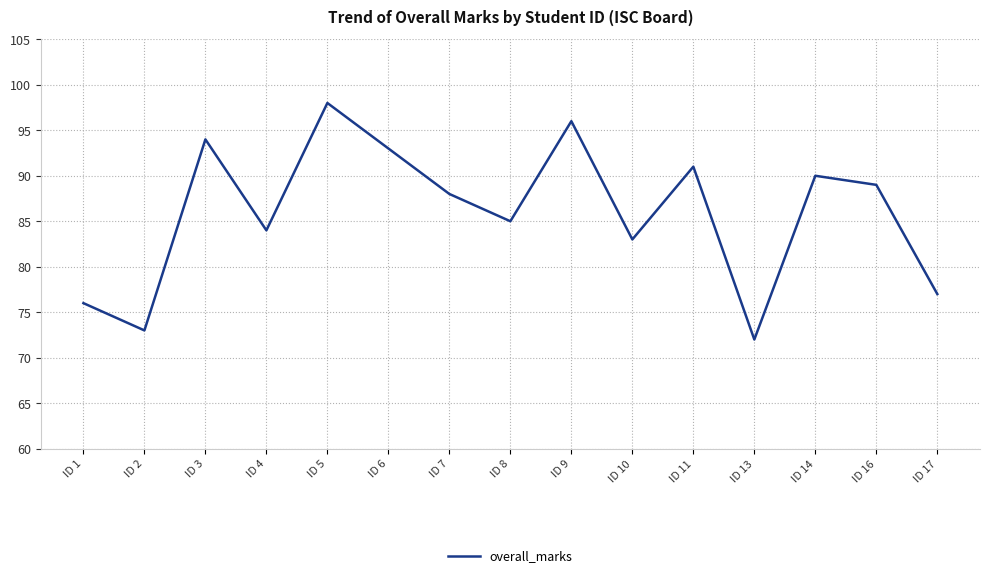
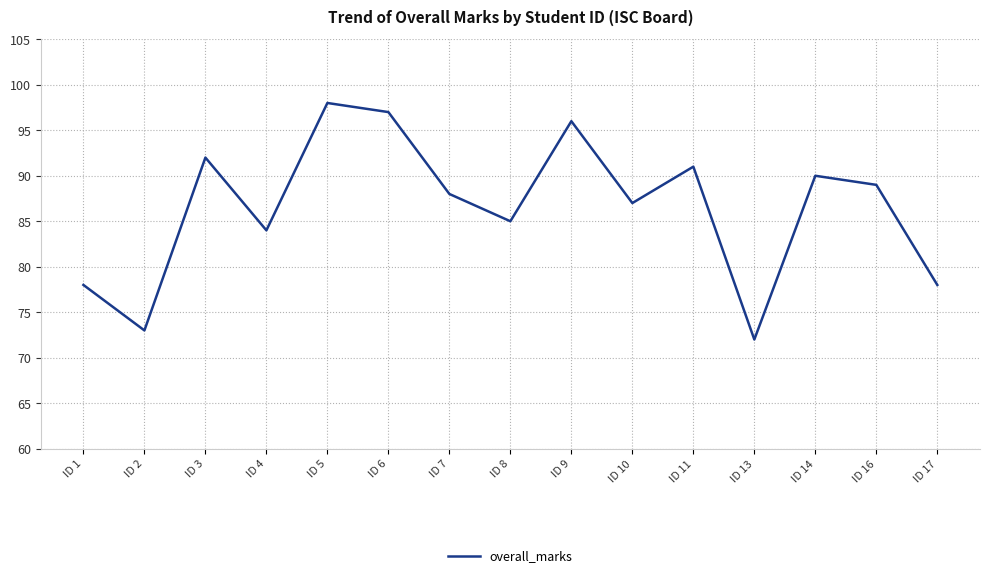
  {
-   "ID 1": 76,
+   "ID 1": 78,
    "ID 2": 73,
-   "ID 3": 94,
+   "ID 3": 92,
    "ID 4": 84,
    "ID 5": 98,
-   "ID 6": 93,
+   "ID 6": 97,
    "ID 7": 88,
    "ID 8": 85,
    "ID 9": 96,
-   "ID 10": 83,
+   "ID 10": 87,
    "ID 11": 91,
    "ID 13": 72,
    "ID 14": 90,
    "ID 16": 89,
-   "ID 17": 77
+   "ID 17": 78
  }
